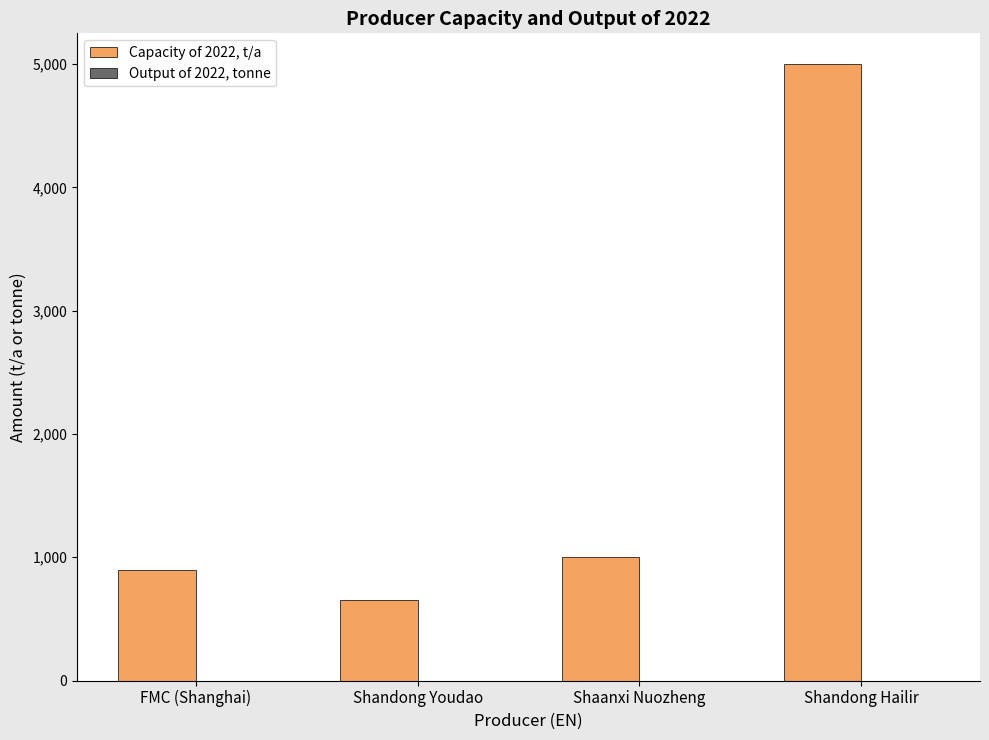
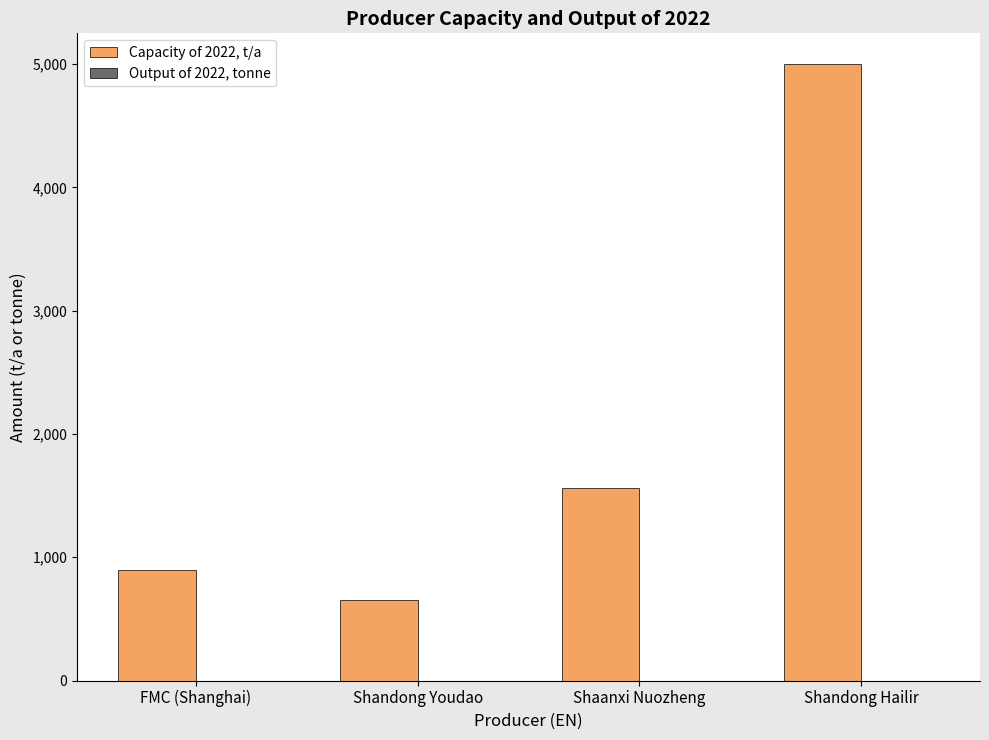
  {
    "Capacity of 2022, t/a": {
      "FMC (Shanghai)": "900",
      "Shandong Youdao": "650",
-     "Shaanxi Nuozheng": "1,000",
+     "Shaanxi Nuozheng": "1,560",
      "Shandong Hailir": "5,000"
    },
    "Output of 2022, tonne": {
      "FMC (Shanghai)": "0",
      "Shandong Youdao": "0",
      "Shaanxi Nuozheng": "0",
      "Shandong Hailir": "0"
    }
  }
